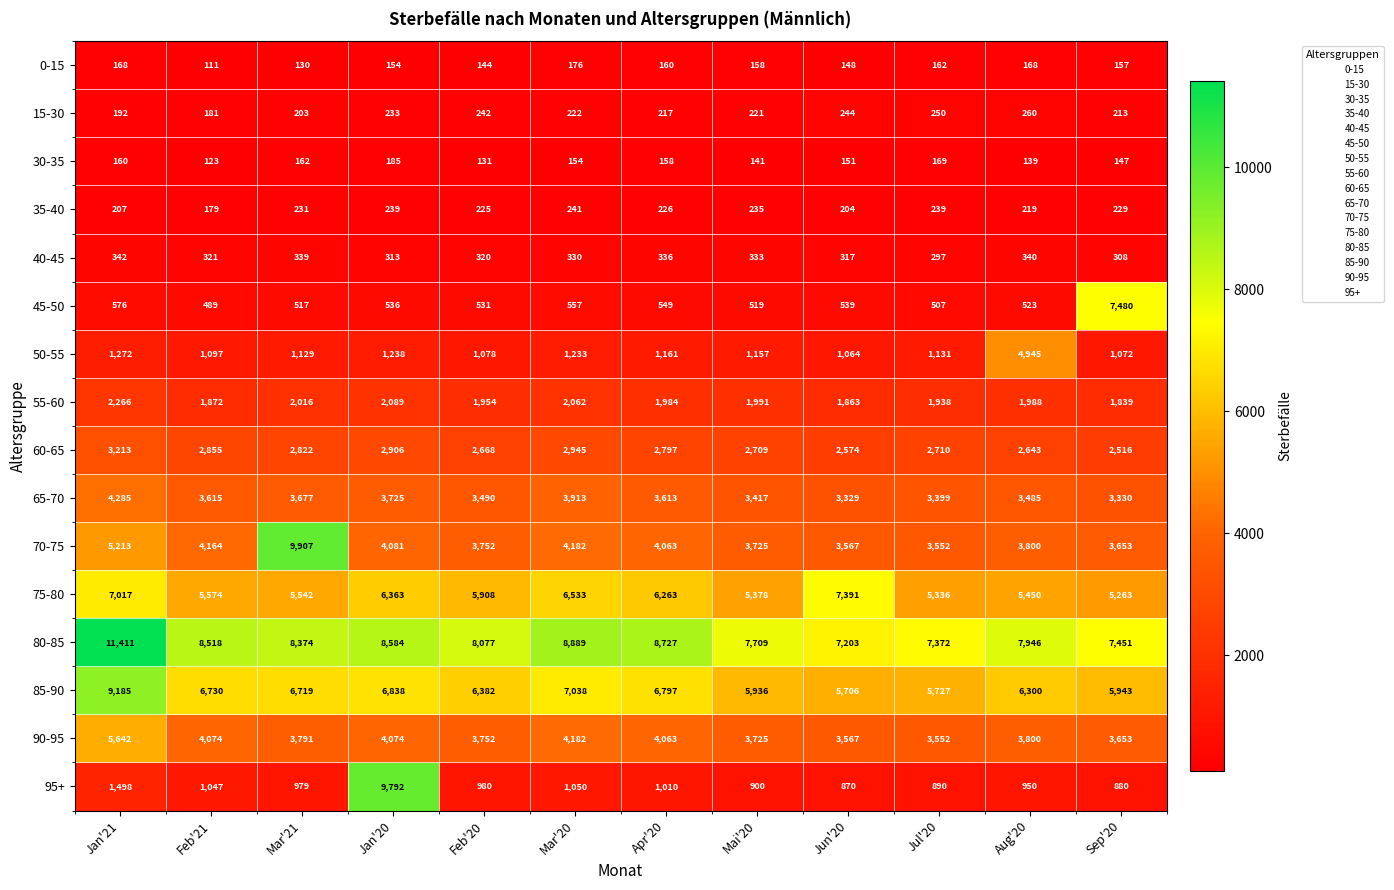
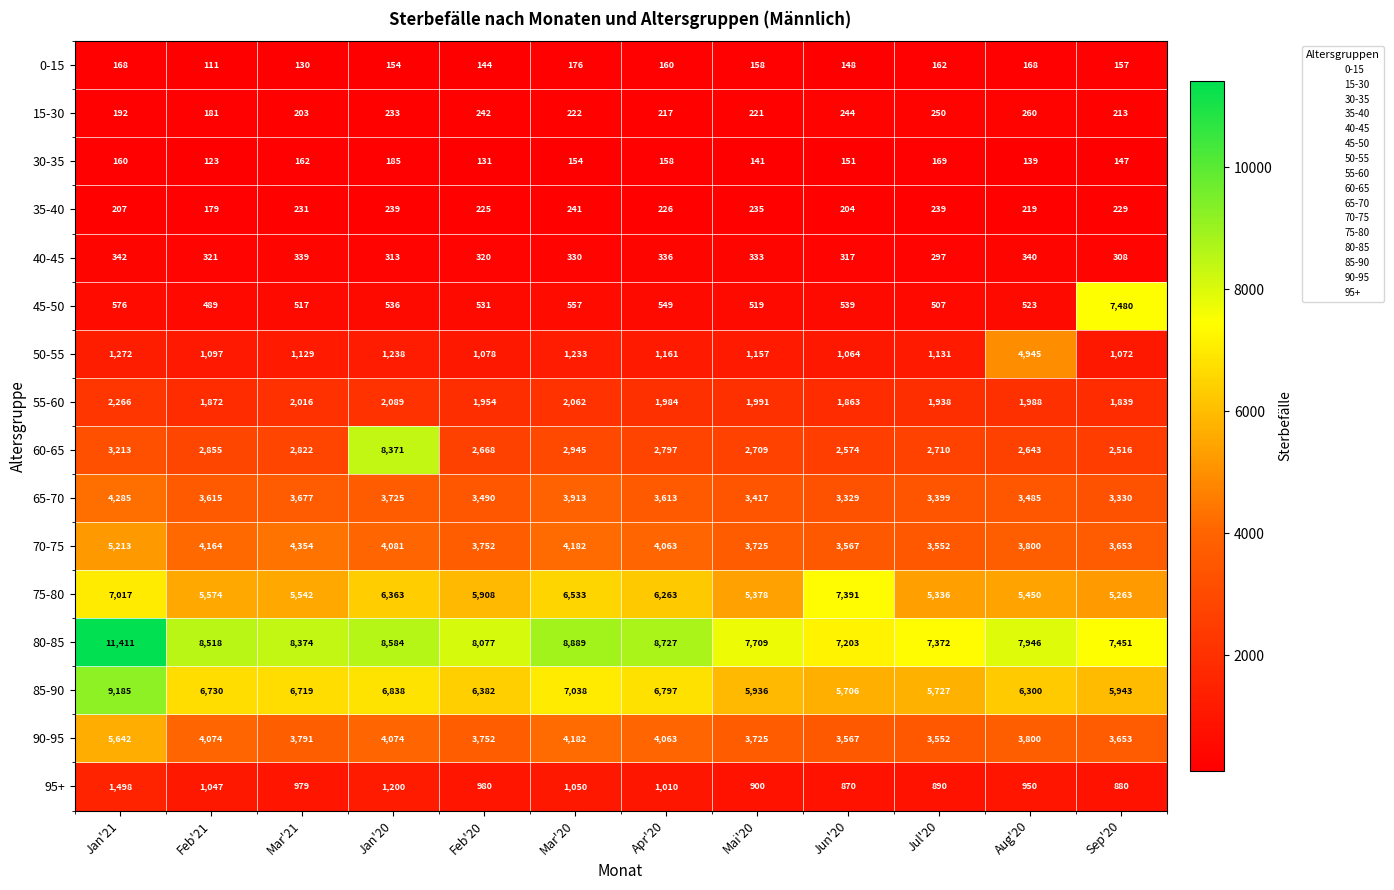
  {
    "0-15": {
      "Jan'21": "168",
      "Feb'21": "111",
      "Mar'21": "130",
      "Jan'20": "154",
      "Feb'20": "144",
      "Mar'20": "176",
      "Apr'20": "160",
      "Mai'20": "158",
      "Jun'20": "148",
      "Jul'20": "162",
      "Aug'20": "168",
      "Sep'20": "157"
    },
    "15-30": {
      "Jan'21": "192",
      "Feb'21": "181",
      "Mar'21": "203",
      "Jan'20": "233",
      "Feb'20": "242",
      "Mar'20": "222",
      "Apr'20": "217",
      "Mai'20": "221",
      "Jun'20": "244",
      "Jul'20": "250",
      "Aug'20": "260",
      "Sep'20": "213"
    },
    "30-35": {
      "Jan'21": "160",
      "Feb'21": "123",
      "Mar'21": "162",
      "Jan'20": "185",
      "Feb'20": "131",
      "Mar'20": "154",
      "Apr'20": "158",
      "Mai'20": "141",
      "Jun'20": "151",
      "Jul'20": "169",
      "Aug'20": "139",
      "Sep'20": "147"
    },
    "35-40": {
      "Jan'21": "207",
      "Feb'21": "179",
      "Mar'21": "231",
      "Jan'20": "239",
      "Feb'20": "225",
      "Mar'20": "241",
      "Apr'20": "226",
      "Mai'20": "235",
      "Jun'20": "204",
      "Jul'20": "239",
      "Aug'20": "219",
      "Sep'20": "229"
    },
    "40-45": {
      "Jan'21": "342",
      "Feb'21": "321",
      "Mar'21": "339",
      "Jan'20": "313",
      "Feb'20": "320",
      "Mar'20": "330",
      "Apr'20": "336",
      "Mai'20": "333",
      "Jun'20": "317",
      "Jul'20": "297",
      "Aug'20": "340",
      "Sep'20": "308"
    },
    "45-50": {
      "Jan'21": "576",
      "Feb'21": "489",
      "Mar'21": "517",
      "Jan'20": "536",
      "Feb'20": "531",
      "Mar'20": "557",
      "Apr'20": "549",
      "Mai'20": "519",
      "Jun'20": "539",
      "Jul'20": "507",
      "Aug'20": "523",
      "Sep'20": "7,480"
    },
    "50-55": {
      "Jan'21": "1,272",
      "Feb'21": "1,097",
      "Mar'21": "1,129",
      "Jan'20": "1,238",
      "Feb'20": "1,078",
      "Mar'20": "1,233",
      "Apr'20": "1,161",
      "Mai'20": "1,157",
      "Jun'20": "1,064",
      "Jul'20": "1,131",
      "Aug'20": "4,945",
      "Sep'20": "1,072"
    },
    "55-60": {
      "Jan'21": "2,266",
      "Feb'21": "1,872",
      "Mar'21": "2,016",
      "Jan'20": "2,089",
      "Feb'20": "1,954",
      "Mar'20": "2,062",
      "Apr'20": "1,984",
      "Mai'20": "1,991",
      "Jun'20": "1,863",
      "Jul'20": "1,938",
      "Aug'20": "1,988",
      "Sep'20": "1,839"
    },
    "60-65": {
      "Jan'21": "3,213",
      "Feb'21": "2,855",
      "Mar'21": "2,822",
-     "Jan'20": "2,906",
+     "Jan'20": "8,371",
      "Feb'20": "2,668",
      "Mar'20": "2,945",
      "Apr'20": "2,797",
      "Mai'20": "2,709",
      "Jun'20": "2,574",
      "Jul'20": "2,710",
      "Aug'20": "2,643",
      "Sep'20": "2,516"
    },
    "65-70": {
      "Jan'21": "4,285",
      "Feb'21": "3,615",
      "Mar'21": "3,677",
      "Jan'20": "3,725",
      "Feb'20": "3,490",
      "Mar'20": "3,913",
      "Apr'20": "3,613",
      "Mai'20": "3,417",
      "Jun'20": "3,329",
      "Jul'20": "3,399",
      "Aug'20": "3,485",
      "Sep'20": "3,330"
    },
    "70-75": {
      "Jan'21": "5,213",
      "Feb'21": "4,164",
-     "Mar'21": "9,907",
+     "Mar'21": "4,354",
      "Jan'20": "4,081",
      "Feb'20": "3,752",
      "Mar'20": "4,182",
      "Apr'20": "4,063",
      "Mai'20": "3,725",
      "Jun'20": "3,567",
      "Jul'20": "3,552",
      "Aug'20": "3,800",
      "Sep'20": "3,653"
    },
    "75-80": {
      "Jan'21": "7,017",
      "Feb'21": "5,574",
      "Mar'21": "5,542",
      "Jan'20": "6,363",
      "Feb'20": "5,908",
      "Mar'20": "6,533",
      "Apr'20": "6,263",
      "Mai'20": "5,378",
      "Jun'20": "7,391",
      "Jul'20": "5,336",
      "Aug'20": "5,450",
      "Sep'20": "5,263"
    },
    "80-85": {
      "Jan'21": "11,411",
      "Feb'21": "8,518",
      "Mar'21": "8,374",
      "Jan'20": "8,584",
      "Feb'20": "8,077",
      "Mar'20": "8,889",
      "Apr'20": "8,727",
      "Mai'20": "7,709",
      "Jun'20": "7,203",
      "Jul'20": "7,372",
      "Aug'20": "7,946",
      "Sep'20": "7,451"
    },
    "85-90": {
      "Jan'21": "9,185",
      "Feb'21": "6,730",
      "Mar'21": "6,719",
      "Jan'20": "6,838",
      "Feb'20": "6,382",
      "Mar'20": "7,038",
      "Apr'20": "6,797",
      "Mai'20": "5,936",
      "Jun'20": "5,706",
      "Jul'20": "5,727",
      "Aug'20": "6,300",
      "Sep'20": "5,943"
    },
    "90-95": {
      "Jan'21": "5,642",
      "Feb'21": "4,074",
      "Mar'21": "3,791",
      "Jan'20": "4,074",
      "Feb'20": "3,752",
      "Mar'20": "4,182",
      "Apr'20": "4,063",
      "Mai'20": "3,725",
      "Jun'20": "3,567",
      "Jul'20": "3,552",
      "Aug'20": "3,800",
      "Sep'20": "3,653"
    },
    "95+": {
      "Jan'21": "1,498",
      "Feb'21": "1,047",
      "Mar'21": "979",
-     "Jan'20": "9,792",
+     "Jan'20": "1,200",
      "Feb'20": "980",
      "Mar'20": "1,050",
      "Apr'20": "1,010",
      "Mai'20": "900",
      "Jun'20": "870",
      "Jul'20": "890",
      "Aug'20": "950",
      "Sep'20": "880"
    }
  }
